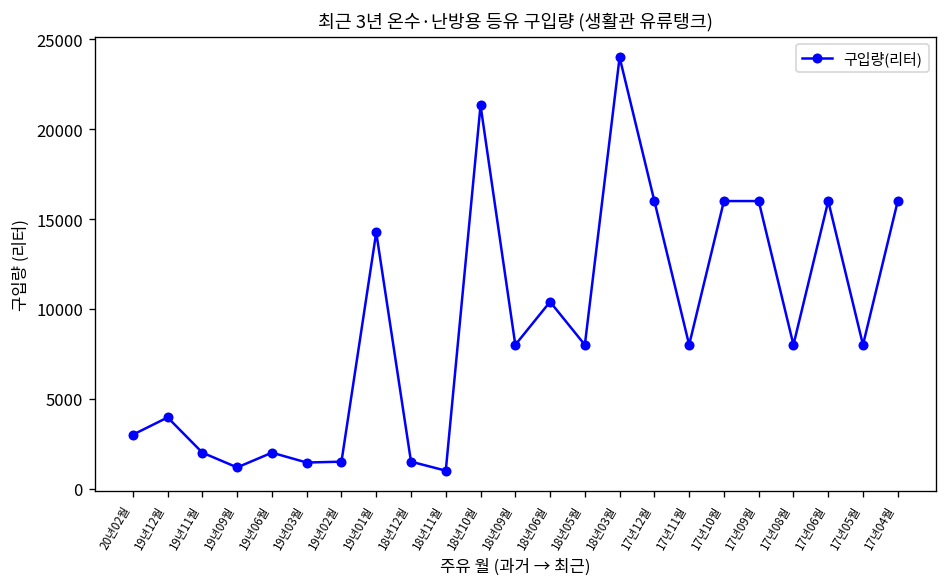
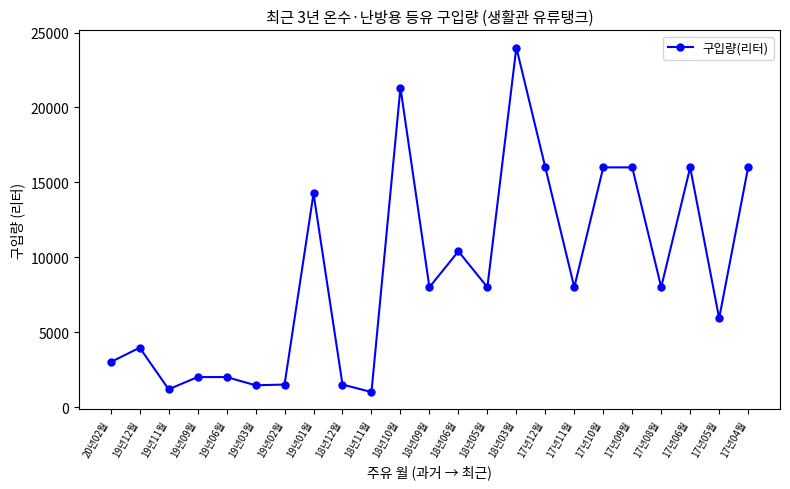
  {
    "20년02월": 3000,
    "19년12월": 4000,
-   "19년11월": 2000,
-   "19년09월": 1200,
+   "19년11월": 1200,
+   "19년09월": 2000,
    "19년06월": 2000,
    "19년03월": 1500,
    "19년02월": 1500,
    "19년01월": 14300,
    "18년12월": 1500,
    "18년11월": 1000,
    "18년10월": 21300,
    "18년09월": 8000,
    "18년06월": 10400,
    "18년05월": 8000,
    "18년03월": 24000,
    "17년12월": 16000,
    "17년11월": 8000,
    "17년10월": 16000,
    "17년09월": 16000,
    "17년08월": 8000,
    "17년06월": 16000,
-   "17년05월": 8000,
+   "17년05월": 5900,
    "17년04월": 16000
  }
